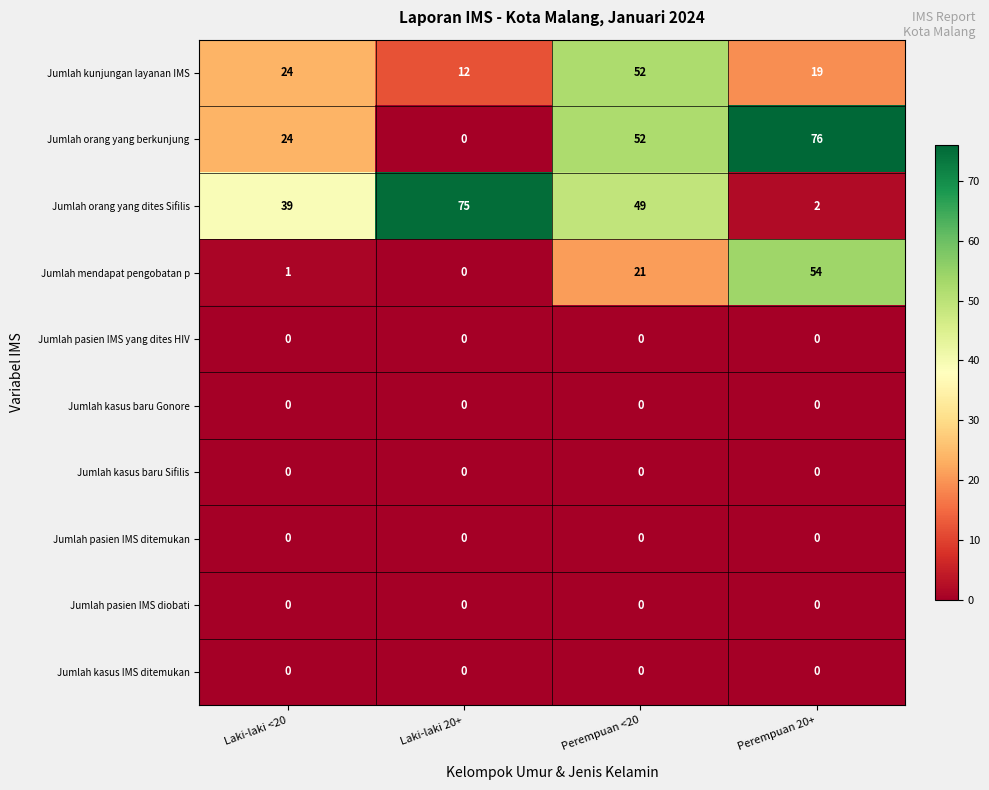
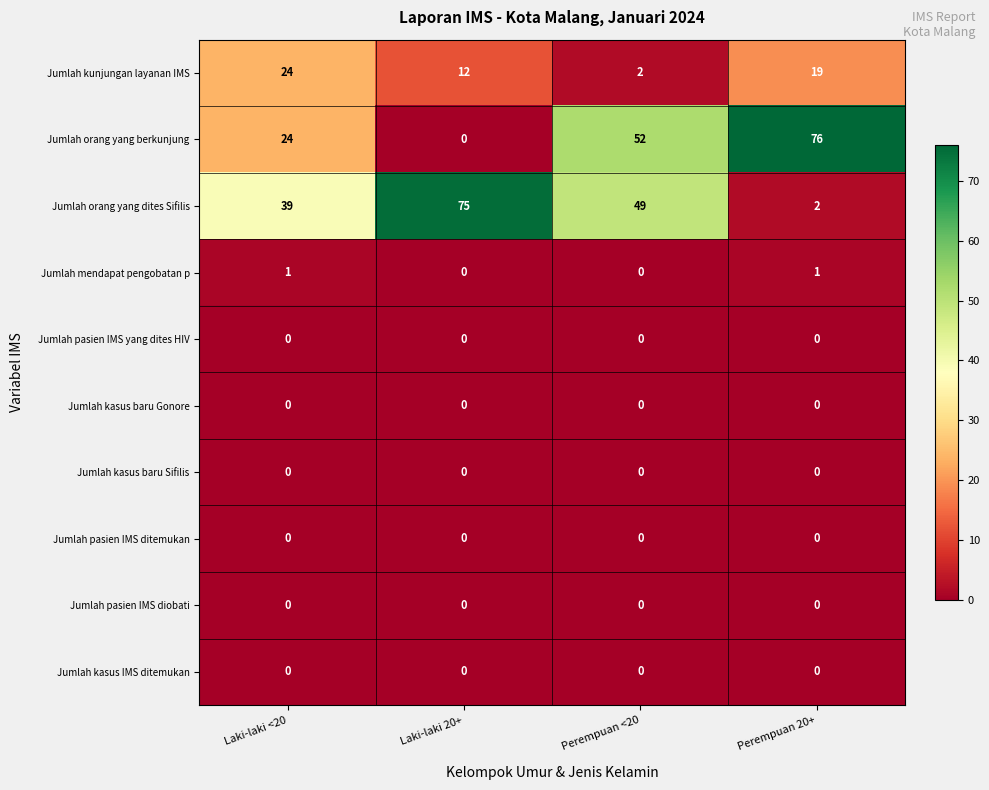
  {
    "Jumlah kunjungan layanan IMS": {
      "Laki-laki <20": 24,
      "Laki-laki 20+": 12,
-     "Perempuan <20": 52,
+     "Perempuan <20": 2,
      "Perempuan 20+": 19
    },
    "Jumlah orang yang berkunjung": {
      "Laki-laki <20": 24,
      "Laki-laki 20+": 0,
      "Perempuan <20": 52,
      "Perempuan 20+": 76
    },
    "Jumlah orang yang dites Sifilis": {
      "Laki-laki <20": 39,
      "Laki-laki 20+": 75,
      "Perempuan <20": 49,
      "Perempuan 20+": 2
    },
    "Jumlah mendapat pengobatan p": {
      "Laki-laki <20": 1,
      "Laki-laki 20+": 0,
-     "Perempuan <20": 21,
-     "Perempuan 20+": 54
+     "Perempuan <20": 0,
+     "Perempuan 20+": 1
    },
    "Jumlah pasien IMS yang dites HIV": {
      "Laki-laki <20": 0,
      "Laki-laki 20+": 0,
      "Perempuan <20": 0,
      "Perempuan 20+": 0
    },
    "Jumlah kasus baru Gonore": {
      "Laki-laki <20": 0,
      "Laki-laki 20+": 0,
      "Perempuan <20": 0,
      "Perempuan 20+": 0
    },
    "Jumlah kasus baru Sifilis": {
      "Laki-laki <20": 0,
      "Laki-laki 20+": 0,
      "Perempuan <20": 0,
      "Perempuan 20+": 0
    },
    "Jumlah pasien IMS ditemukan": {
      "Laki-laki <20": 0,
      "Laki-laki 20+": 0,
      "Perempuan <20": 0,
      "Perempuan 20+": 0
    },
    "Jumlah pasien IMS diobati": {
      "Laki-laki <20": 0,
      "Laki-laki 20+": 0,
      "Perempuan <20": 0,
      "Perempuan 20+": 0
    },
    "Jumlah kasus IMS ditemukan": {
      "Laki-laki <20": 0,
      "Laki-laki 20+": 0,
      "Perempuan <20": 0,
      "Perempuan 20+": 0
    }
  }
